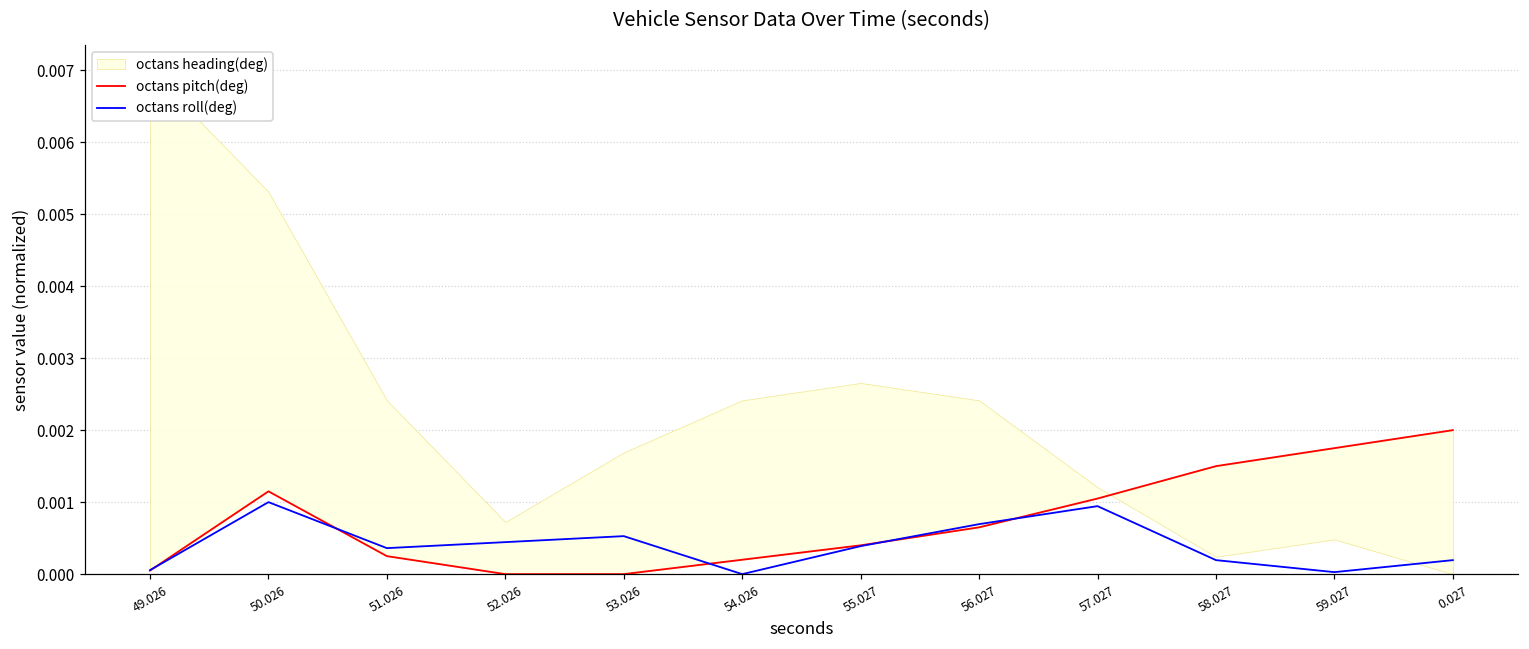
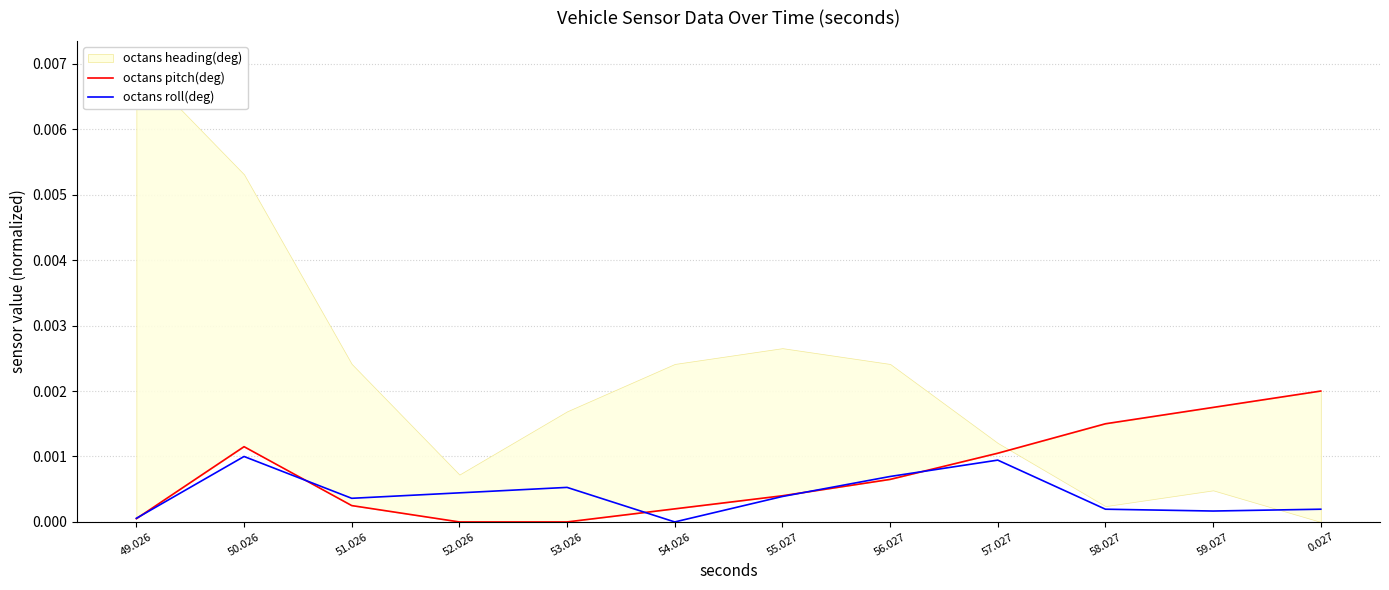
  {
    "octans pitch(deg)": {
      "50.026": 0.0012,
      "51.026": 0.0003,
      "52.026": 0.0000,
      "53.026": 0.0000,
      "54.026": 0.0002,
      "56.027": 0.0007,
      "57.027": 0.0011
    },
    "octans heading(deg)": {
      "52.026": 0.0007,
      "53.026": 0.0017
    },
    "octans roll(deg)": {
      "50.026": 0.0010,
      "51.026": 0.0004,
      "52.026": 0.0004,
      "53.026": 0.0005,
      "54.026": 0.0000,
      "56.027": 0.0007,
      "57.027": 0.0009,
      "58.027": 0.0002,
-     "59.027": 0.0000,
+     "59.027": 0.0002,
      "0.027": 0.0002
    }
  }
